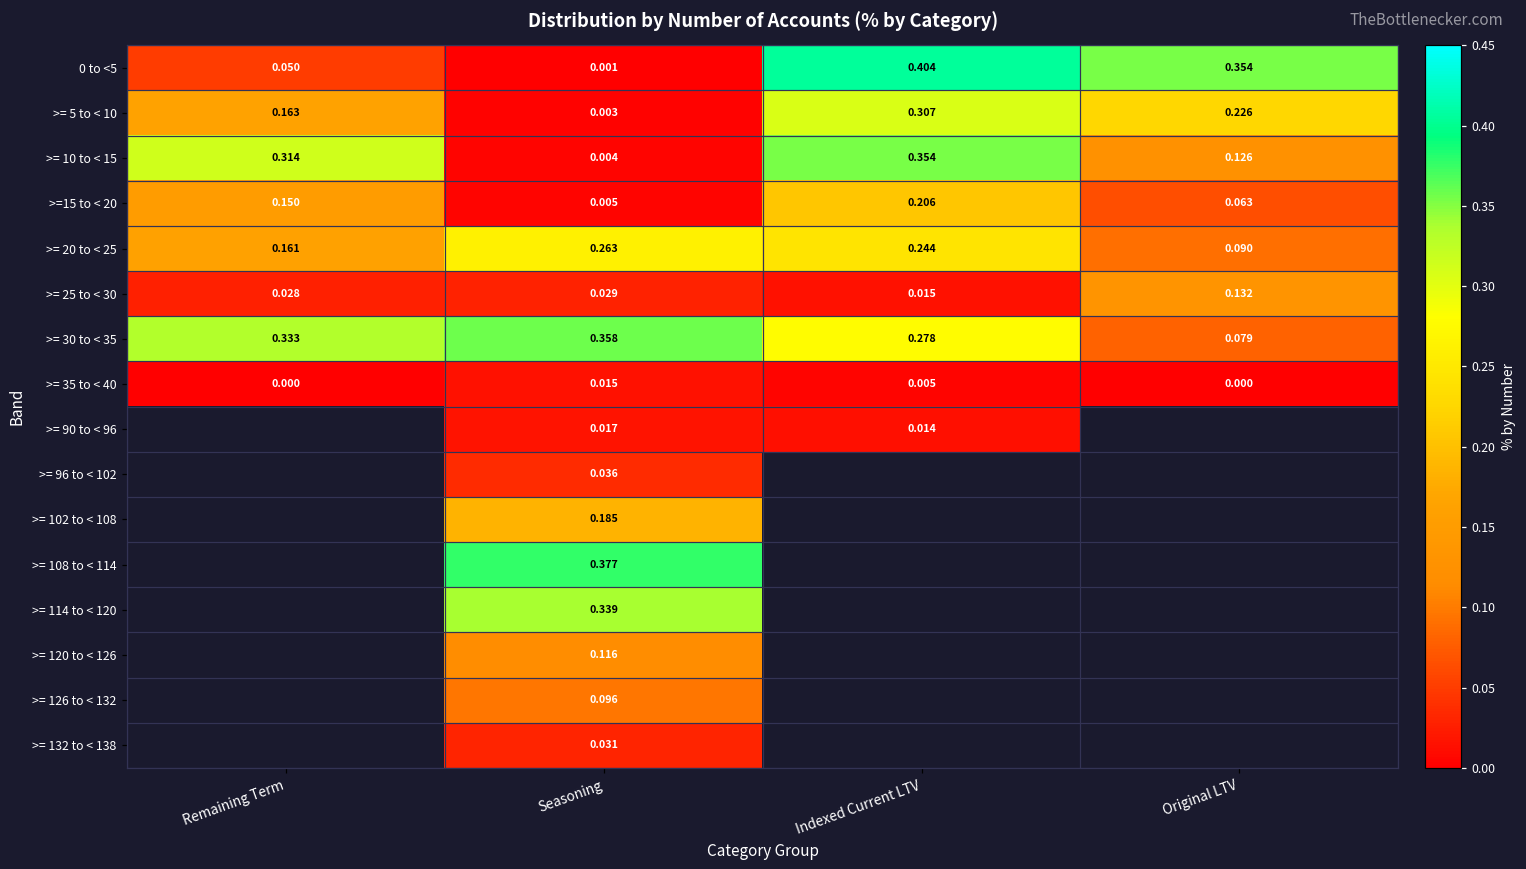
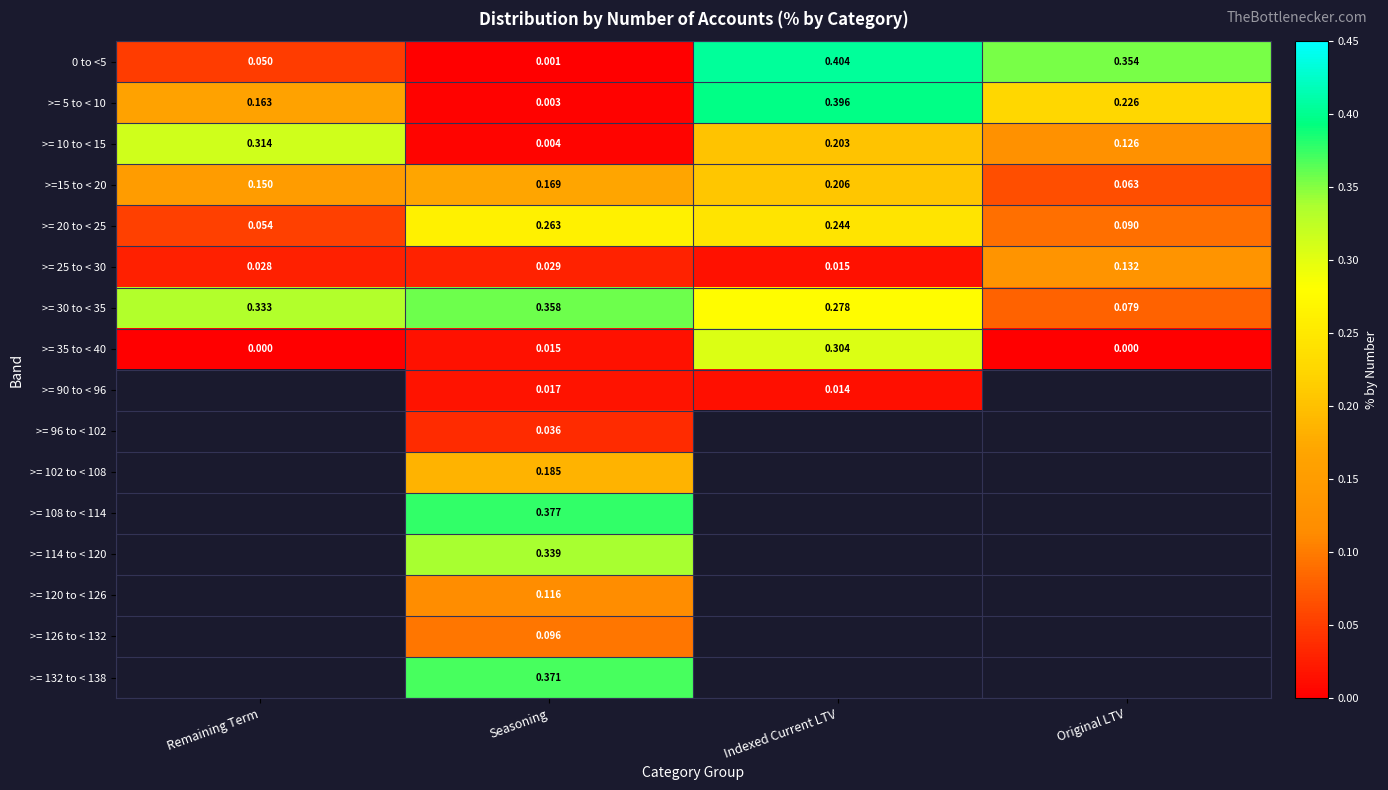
  {
    "0 to <5": {
      "Remaining Term": 0.050,
      "Seasoning": 0.001,
      "Indexed Current LTV": 0.404,
      "Original LTV": 0.354
    },
    ">= 5 to < 10": {
      "Remaining Term": 0.163,
      "Seasoning": 0.003,
-     "Indexed Current LTV": 0.307,
+     "Indexed Current LTV": 0.396,
      "Original LTV": 0.226
    },
    ">= 10 to < 15": {
      "Remaining Term": 0.314,
      "Seasoning": 0.004,
-     "Indexed Current LTV": 0.354,
+     "Indexed Current LTV": 0.203,
      "Original LTV": 0.126
    },
    ">=15 to < 20": {
      "Remaining Term": 0.150,
-     "Seasoning": 0.005,
+     "Seasoning": 0.169,
      "Indexed Current LTV": 0.206,
      "Original LTV": 0.063
    },
    ">= 20 to < 25": {
-     "Remaining Term": 0.161,
+     "Remaining Term": 0.054,
      "Seasoning": 0.263,
      "Indexed Current LTV": 0.244,
      "Original LTV": 0.090
    },
    ">= 25 to < 30": {
      "Remaining Term": 0.028,
      "Seasoning": 0.029,
      "Indexed Current LTV": 0.015,
      "Original LTV": 0.132
    },
    ">= 30 to < 35": {
      "Remaining Term": 0.333,
      "Seasoning": 0.358,
      "Indexed Current LTV": 0.278,
      "Original LTV": 0.079
    },
    ">= 35 to < 40": {
      "Remaining Term": 0.000,
      "Seasoning": 0.015,
-     "Indexed Current LTV": 0.005,
+     "Indexed Current LTV": 0.304,
      "Original LTV": 0.000
    },
    ">= 90 to < 96": {
      "Seasoning": 0.017,
      "Indexed Current LTV": 0.014
    },
    ">= 96 to < 102": {
      "Seasoning": 0.036
    },
    ">= 102 to < 108": {
      "Seasoning": 0.185
    },
    ">= 108 to < 114": {
      "Seasoning": 0.377
    },
    ">= 114 to < 120": {
      "Seasoning": 0.339
    },
    ">= 120 to < 126": {
      "Seasoning": 0.116
    },
    ">= 126 to < 132": {
      "Seasoning": 0.096
    },
    ">= 132 to < 138": {
-     "Seasoning": 0.031
+     "Seasoning": 0.371
    }
  }
